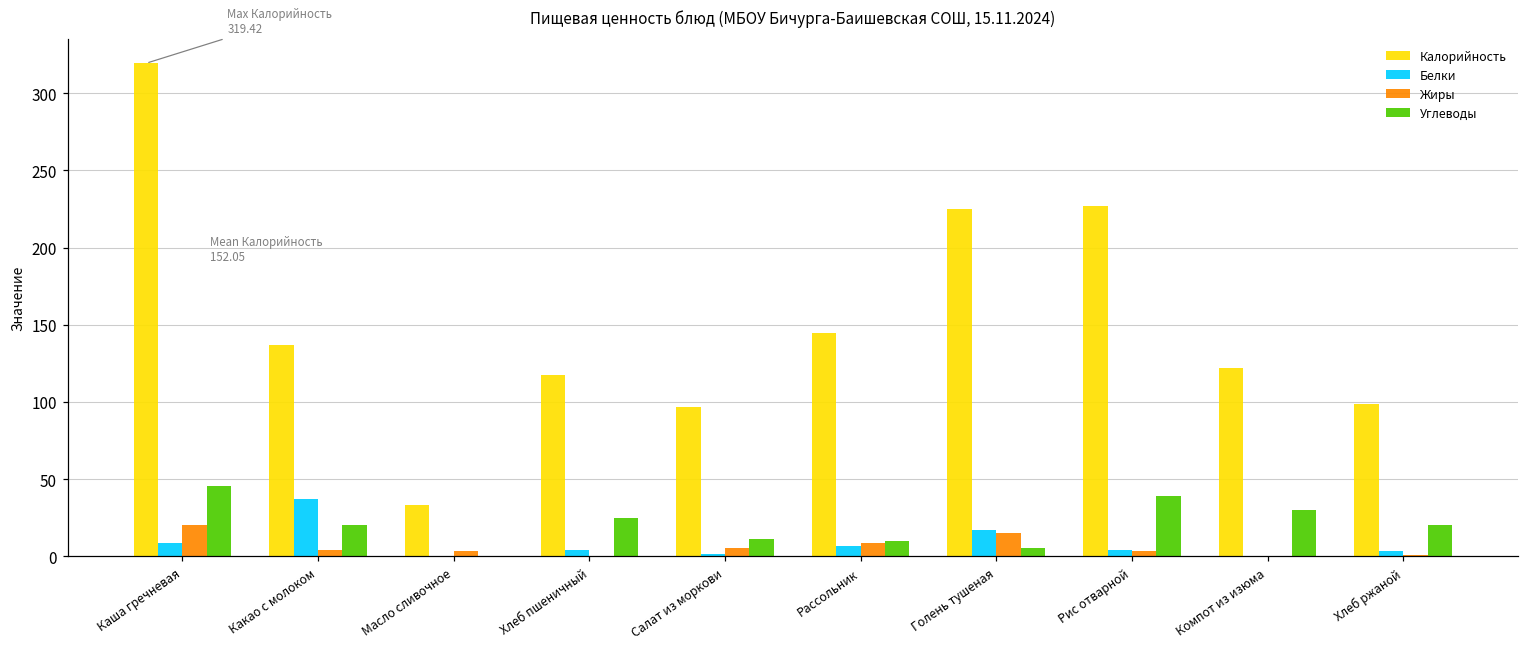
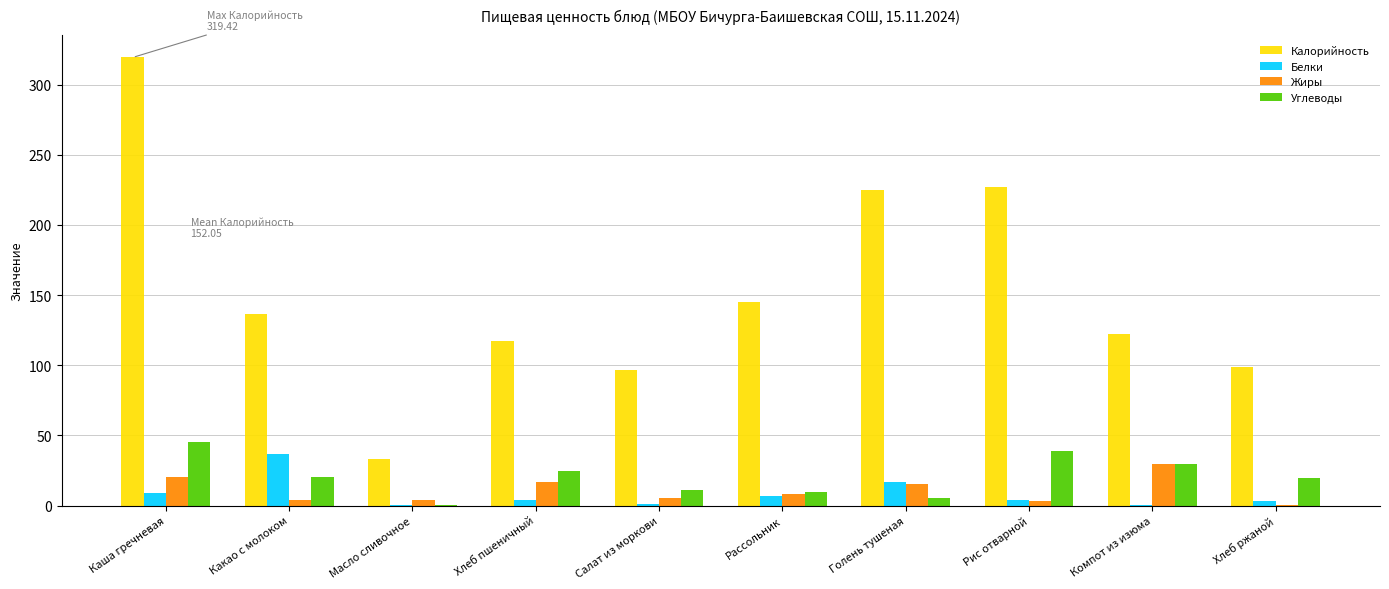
  {
    "Калорийность": {
      "Каша гречневая": 319.42
    },
    "Белки": {
      "Каша гречневая": 9,
      "Какао с молоком": 37,
      "Хлеб пшеничный": 4,
      "Рассольник": 6,
      "Голень тушеная": 17,
      "Рис отварной": 4,
      "Хлеб ржаной": 3
    },
    "Жиры": {
      "Каша гречневая": 20,
      "Какао с молоком": 4,
      "Масло сливочное": 4,
-     "Хлеб пшеничный": 0,
+     "Хлеб пшеничный": 17,
      "Салат из моркови": 5,
      "Рассольник": 8,
      "Голень тушеная": 15,
      "Рис отварной": 3,
-     "Компот из изюма": 0
+     "Компот из изюма": 30
    },
    "Углеводы": {
      "Каша гречневая": 45,
      "Какао с молоком": 20,
      "Хлеб пшеничный": 25,
      "Салат из моркови": 11,
      "Рассольник": 10,
      "Голень тушеная": 5,
      "Рис отварной": 39,
      "Компот из изюма": 30,
      "Хлеб ржаной": 20
    }
  }
